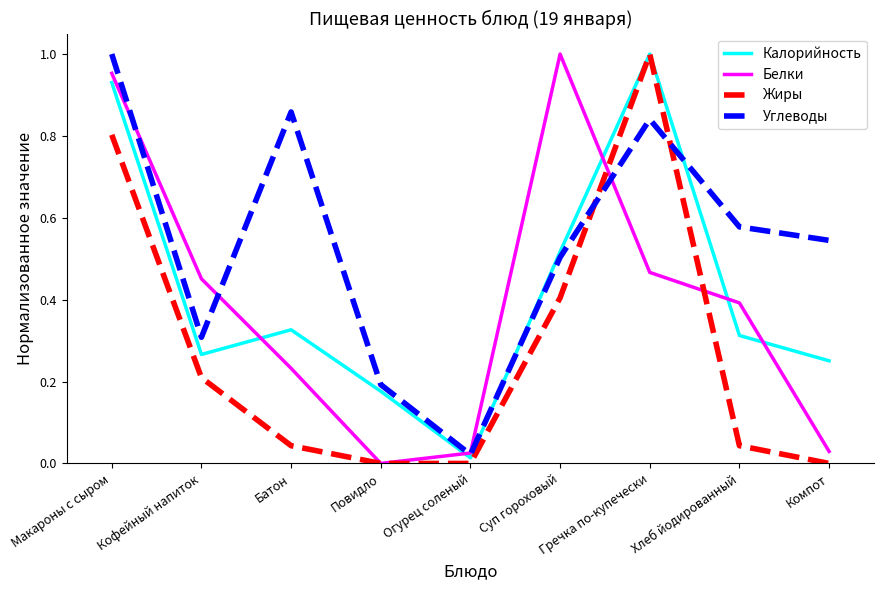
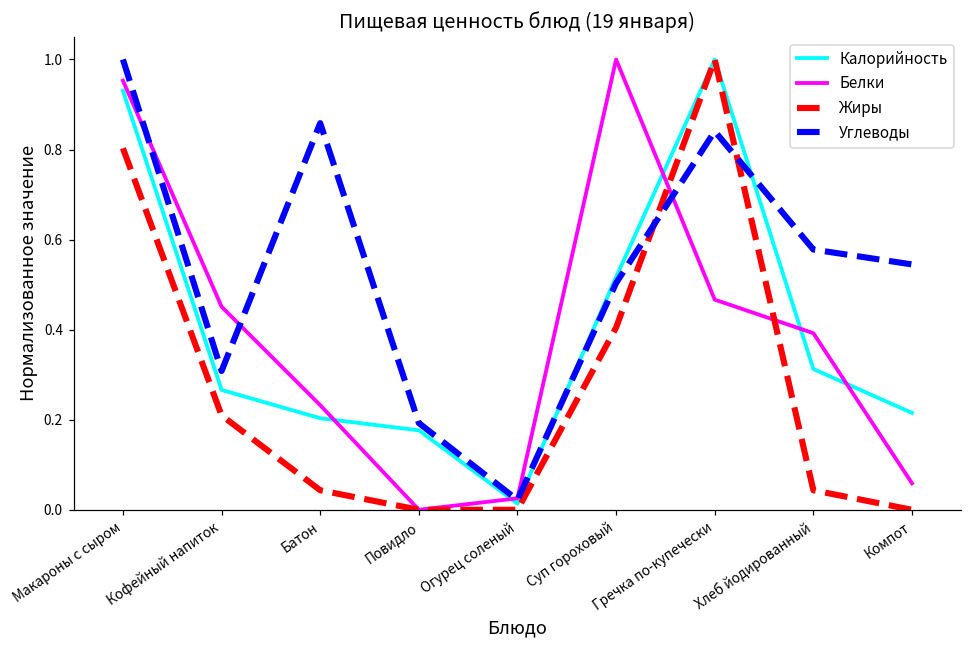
  {
    "Калорийность": {
      "Макароны с сыром": 0.93,
      "Кофейный напиток": 0.27,
-     "Батон": 0.33,
+     "Батон": 0.20,
      "Повидло": 0.18,
      "Огурец соленый": 0.01,
      "Суп гороховый": 0.52,
      "Хлеб йодированный": 0.31,
-     "Компот": 0.25
+     "Компот": 0.22
    },
    "Белки": {
      "Макароны с сыром": 0.95,
      "Кофейный напиток": 0.45,
      "Батон": 0.23,
      "Суп гороховый": 1.00,
      "Гречка по-купечески": 0.47,
      "Хлеб йодированный": 0.39,
-     "Компот": 0.03
+     "Компот": 0.06
    },
    "Жиры": {
      "Макароны с сыром": 0.80,
      "Кофейный напиток": 0.21,
      "Батон": 0.04,
      "Огурец соленый": 0.00,
      "Суп гороховый": 0.40,
      "Хлеб йодированный": 0.04,
      "Компот": 0.00
    },
    "Углеводы": {
      "Макароны с сыром": 1.00,
      "Кофейный напиток": 0.31,
      "Батон": 0.86,
      "Повидло": 0.19,
      "Суп гороховый": 0.50,
      "Гречка по-купечески": 0.84,
      "Хлеб йодированный": 0.58,
      "Компот": 0.54
    }
  }
